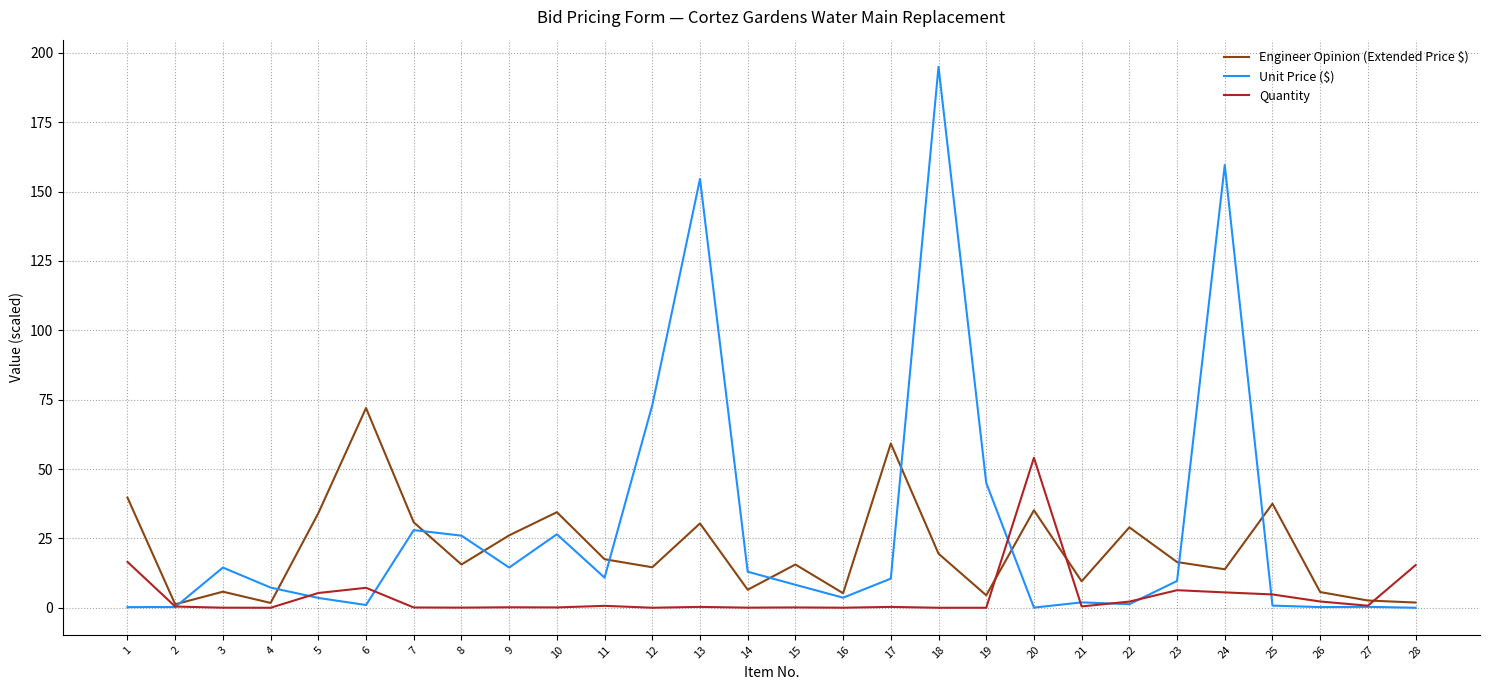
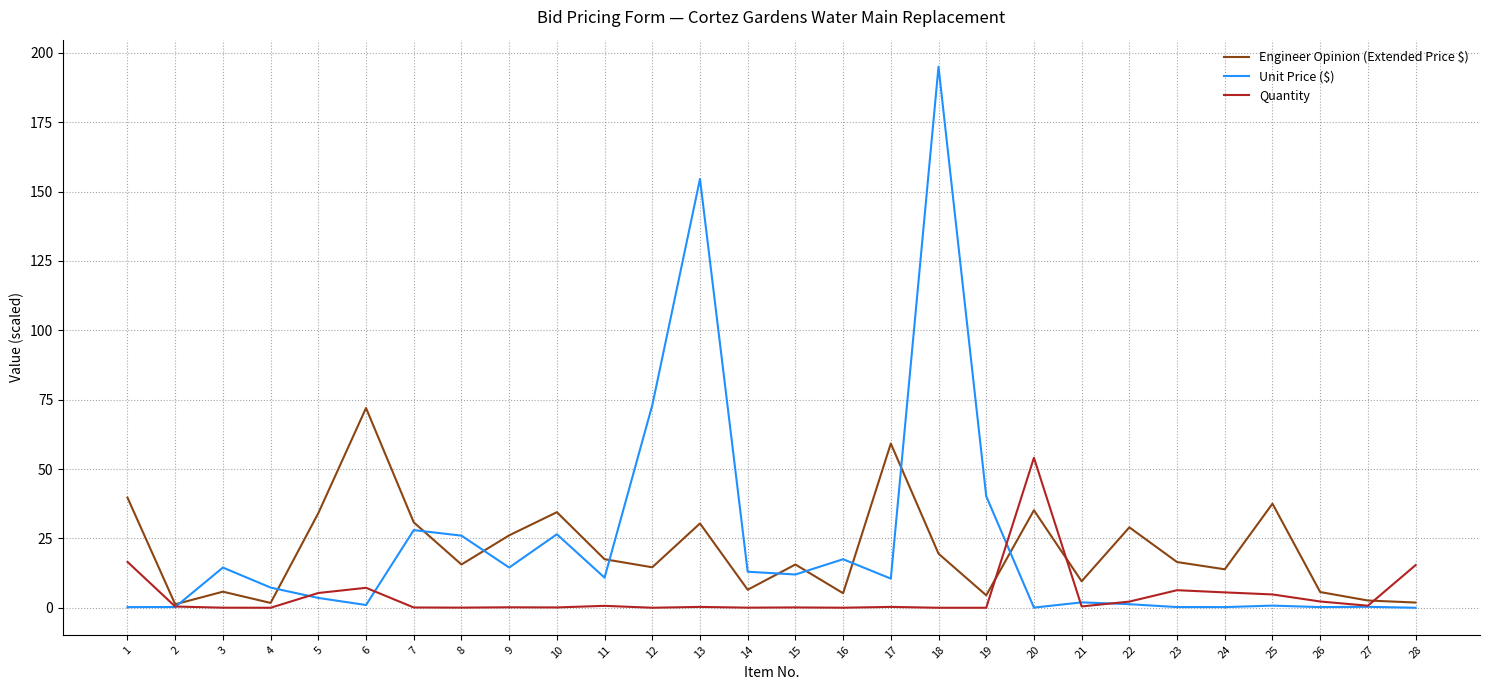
  {
    "Unit Price ($)": {
      "1": 0,
      "3": 15,
      "4": 7,
      "5": 4,
      "6": 1,
      "7": 28,
      "8": 26,
      "9": 15,
      "10": 27,
      "11": 11,
      "12": 73,
      "13": 155,
      "14": 13,
-     "15": 8,
-     "16": 4,
+     "15": 12,
+     "16": 18,
      "17": 11,
      "18": 195,
-     "19": 45,
+     "19": 40,
      "20": 0,
      "21": 2,
      "22": 1,
-     "23": 10,
-     "24": 160,
+     "23": 0,
+     "24": 0,
      "25": 1,
      "26": 0,
      "28": 0
    }
  }
